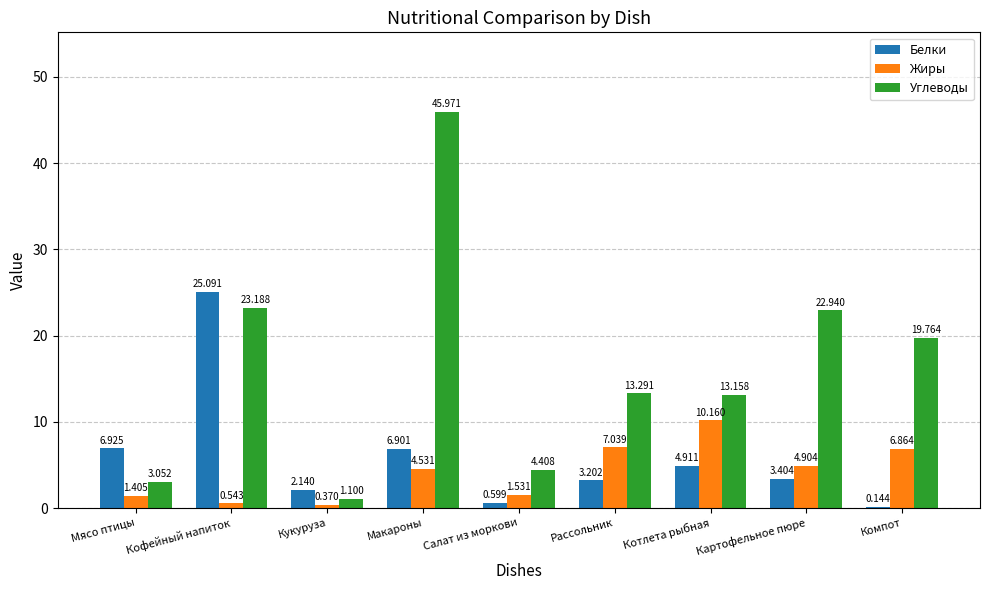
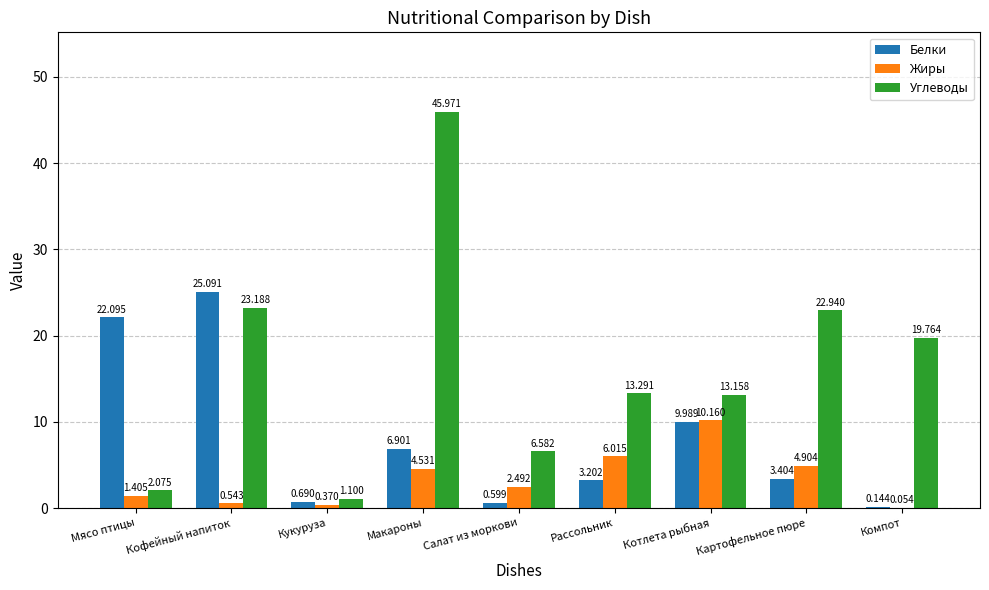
  {
    "Белки": {
-     "Мясо птицы": 6.925,
+     "Мясо птицы": 22.095,
      "Кофейный напиток": 25.091,
-     "Кукуруза": 2.140,
+     "Кукуруза": 0.690,
      "Макароны": 6.901,
      "Салат из моркови": 0.599,
      "Рассольник": 3.202,
-     "Котлета рыбная": 4.911,
+     "Котлета рыбная": 9.989,
      "Картофельное пюре": 3.404,
      "Компот": 0.144
    },
    "Жиры": {
      "Мясо птицы": 1.405,
      "Кофейный напиток": 0.543,
      "Кукуруза": 0.370,
      "Макароны": 4.531,
-     "Салат из моркови": 1.531,
-     "Рассольник": 7.039,
+     "Салат из моркови": 2.492,
+     "Рассольник": 6.015,
      "Котлета рыбная": 10.160,
      "Картофельное пюре": 4.904,
-     "Компот": 6.864
+     "Компот": 0.054
    },
    "Углеводы": {
-     "Мясо птицы": 3.052,
+     "Мясо птицы": 2.075,
      "Кофейный напиток": 23.188,
      "Кукуруза": 1.100,
      "Макароны": 45.971,
-     "Салат из моркови": 4.408,
+     "Салат из моркови": 6.582,
      "Рассольник": 13.291,
      "Котлета рыбная": 13.158,
      "Картофельное пюре": 22.940,
      "Компот": 19.764
    }
  }
